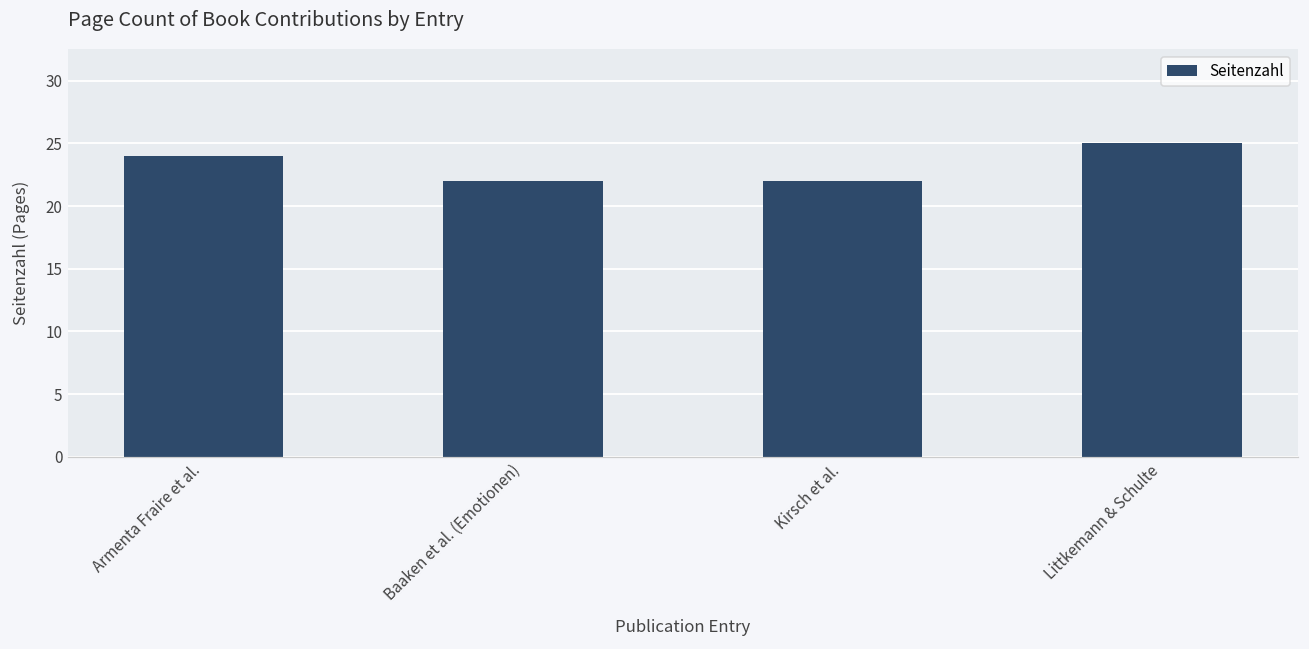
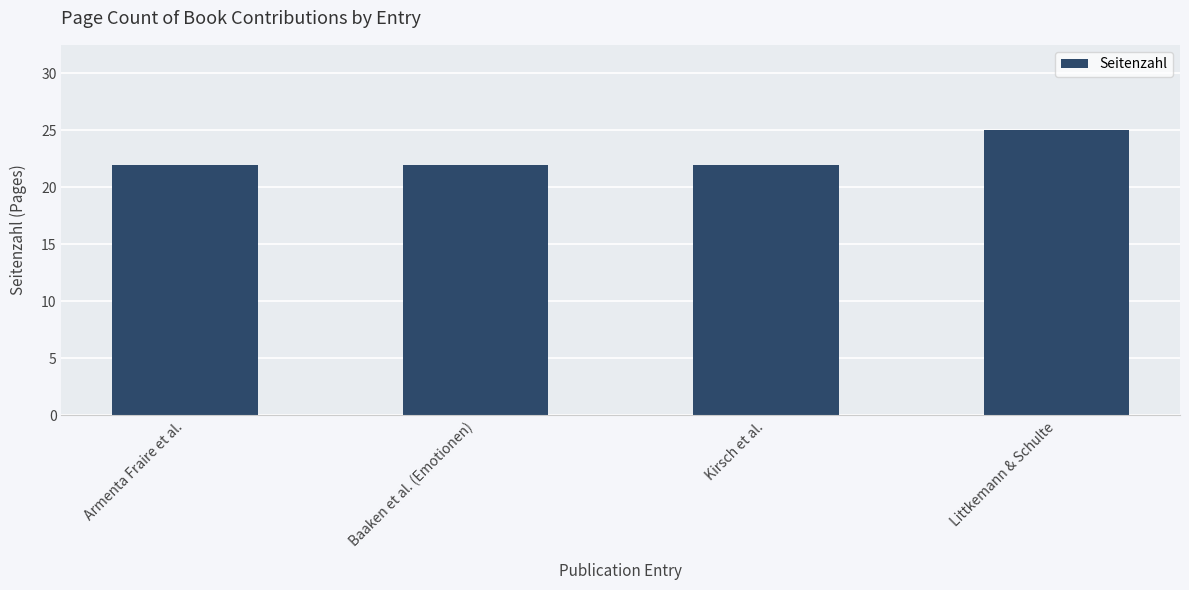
  {
-   "Armenta Fraire et al.": 24,
+   "Armenta Fraire et al.": 22,
    "Baaken et al. (Emotionen)": 22,
    "Kirsch et al.": 22,
    "Littkemann & Schulte": 25
  }
